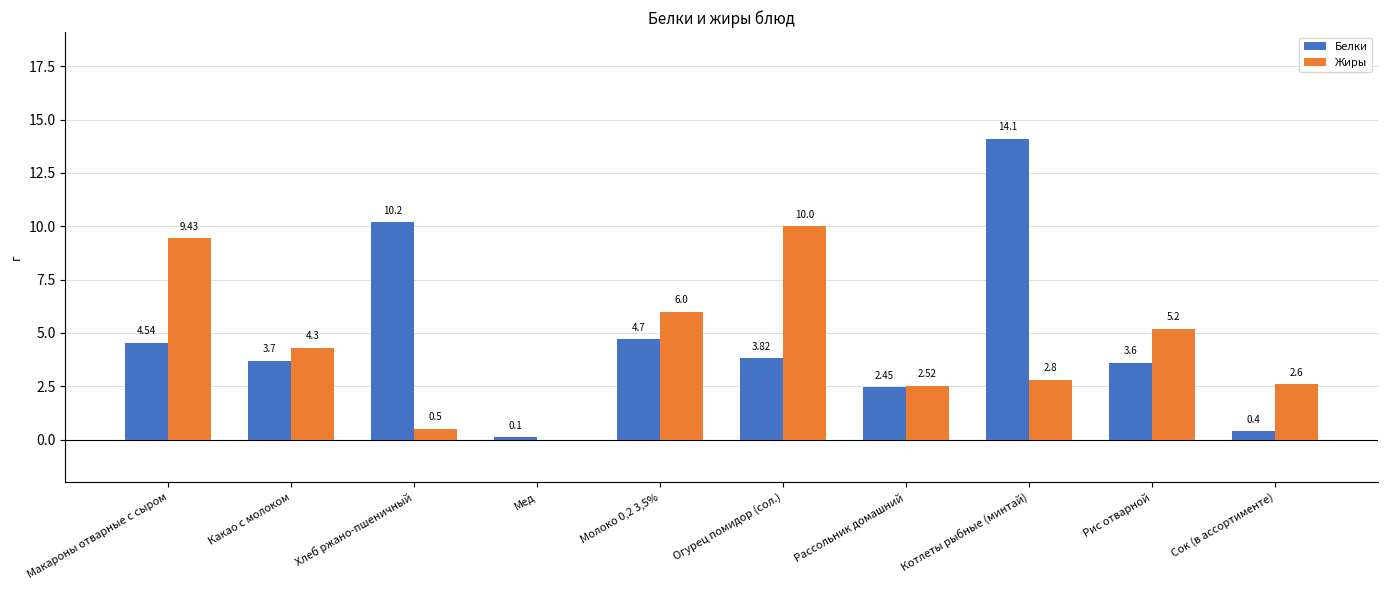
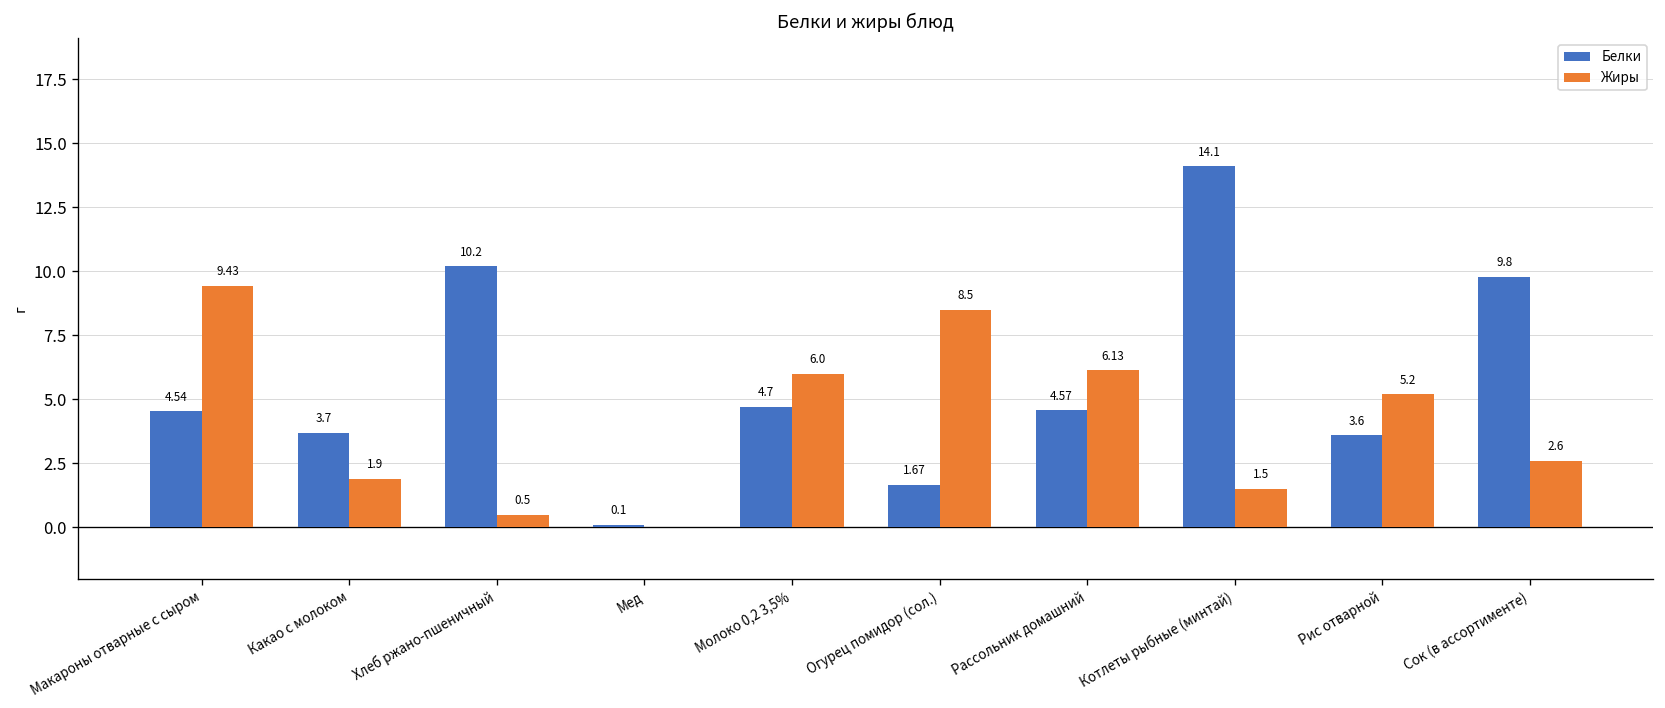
  {
    "Белки": {
      "Макароны отварные с сыром": 4.54,
      "Какао с молоком": 3.7,
      "Хлеб ржано-пшеничный": 10.2,
      "Мед": 0.1,
      "Молоко 0,2 3,5%": 4.7,
-     "Огурец помидор (сол.)": 3.82,
-     "Рассольник домашний": 2.45,
+     "Огурец помидор (сол.)": 1.67,
+     "Рассольник домашний": 4.57,
      "Котлеты рыбные (минтай)": 14.1,
      "Рис отварной": 3.6,
-     "Сок (в ассортименте)": 0.4
+     "Сок (в ассортименте)": 9.8
    },
    "Жиры": {
      "Макароны отварные с сыром": 9.43,
-     "Какао с молоком": 4.3,
+     "Какао с молоком": 1.9,
      "Хлеб ржано-пшеничный": 0.5,
      "Молоко 0,2 3,5%": 6.0,
-     "Огурец помидор (сол.)": 10.0,
-     "Рассольник домашний": 2.52,
-     "Котлеты рыбные (минтай)": 2.8,
+     "Огурец помидор (сол.)": 8.5,
+     "Рассольник домашний": 6.13,
+     "Котлеты рыбные (минтай)": 1.5,
      "Рис отварной": 5.2,
      "Сок (в ассортименте)": 2.6
    }
  }
